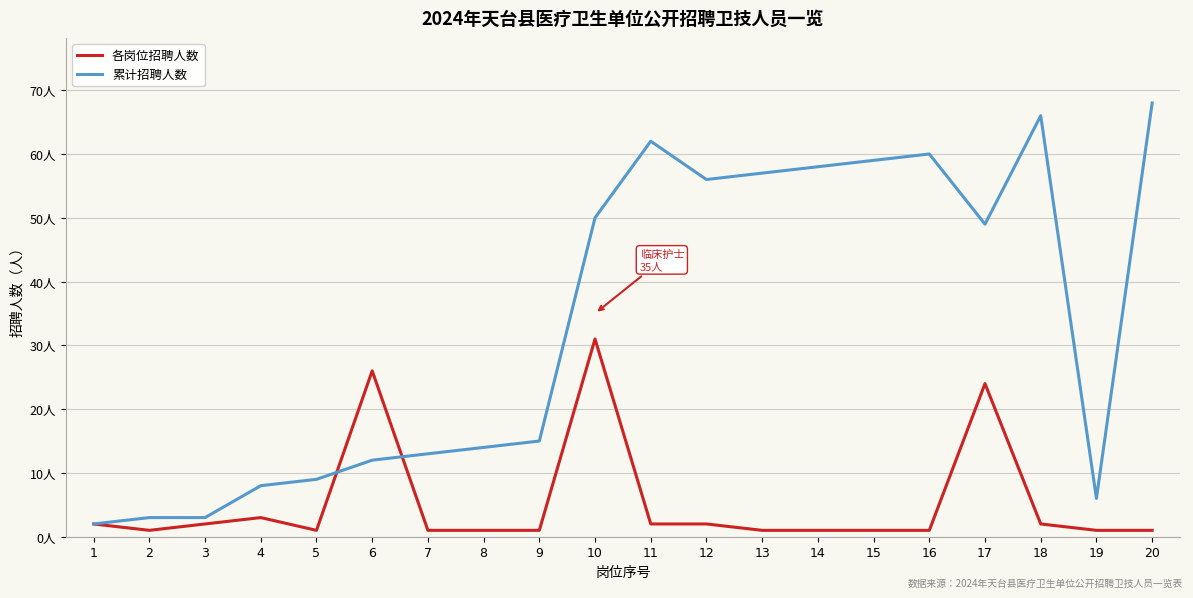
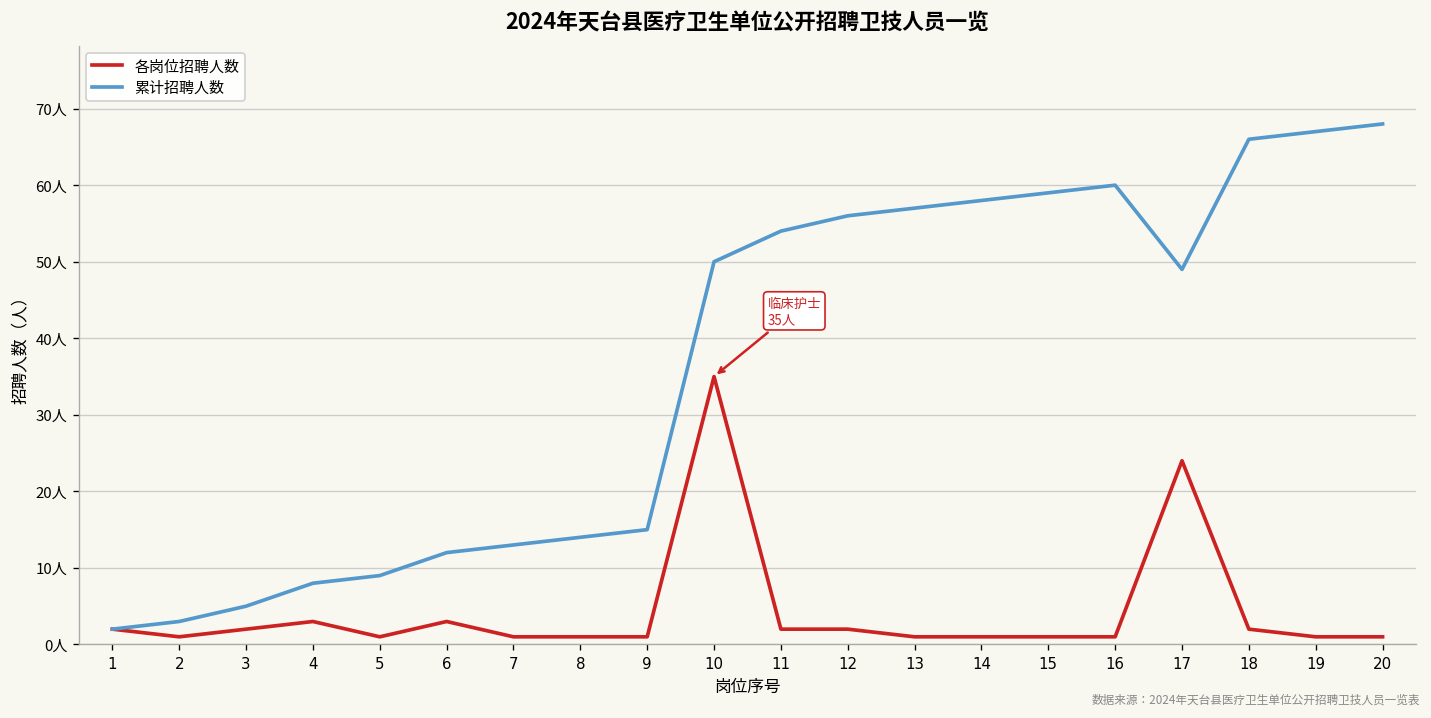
  {
    "各岗位招聘人数": {
      "2": "1人",
      "3": "2人",
      "4": "3人",
      "5": "1人",
-     "6": "26人",
+     "6": "3人",
      "7": "1人",
      "8": "1人",
      "9": "1人",
-     "10": "31人",
+     "10": "35人",
      "11": "2人",
      "12": "2人",
      "13": "1人",
      "14": "1人",
      "15": "1人",
      "16": "1人",
      "17": "24人",
      "18": "2人",
      "19": "1人",
      "20": "1人"
    },
    "累计招聘人数": {
      "2": "3人",
-     "3": "3人",
+     "3": "5人",
      "4": "8人",
      "5": "9人",
      "6": "12人",
      "7": "13人",
      "8": "14人",
      "9": "15人",
      "10": "50人",
-     "11": "62人",
+     "11": "54人",
      "12": "56人",
      "13": "57人",
      "14": "58人",
      "15": "59人",
      "16": "60人",
      "17": "49人",
      "18": "66人",
-     "19": "6人",
+     "19": "67人",
      "20": "68人"
    }
  }
